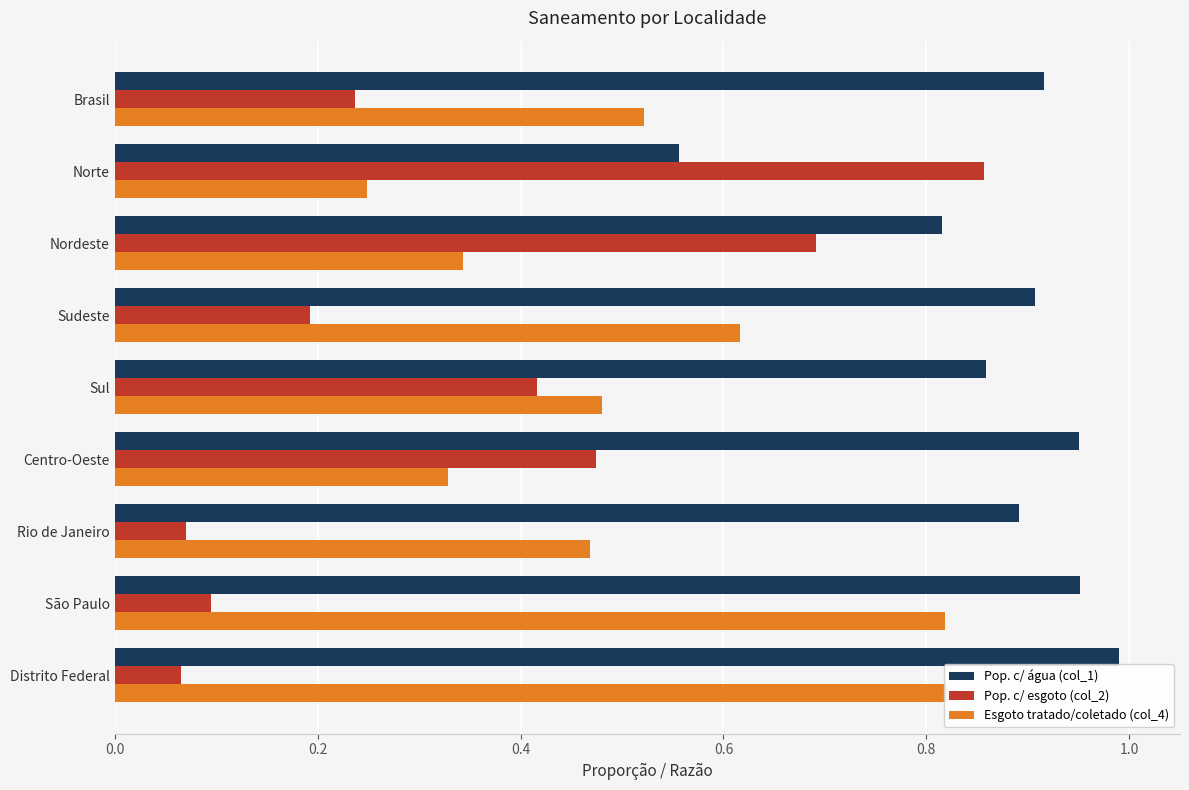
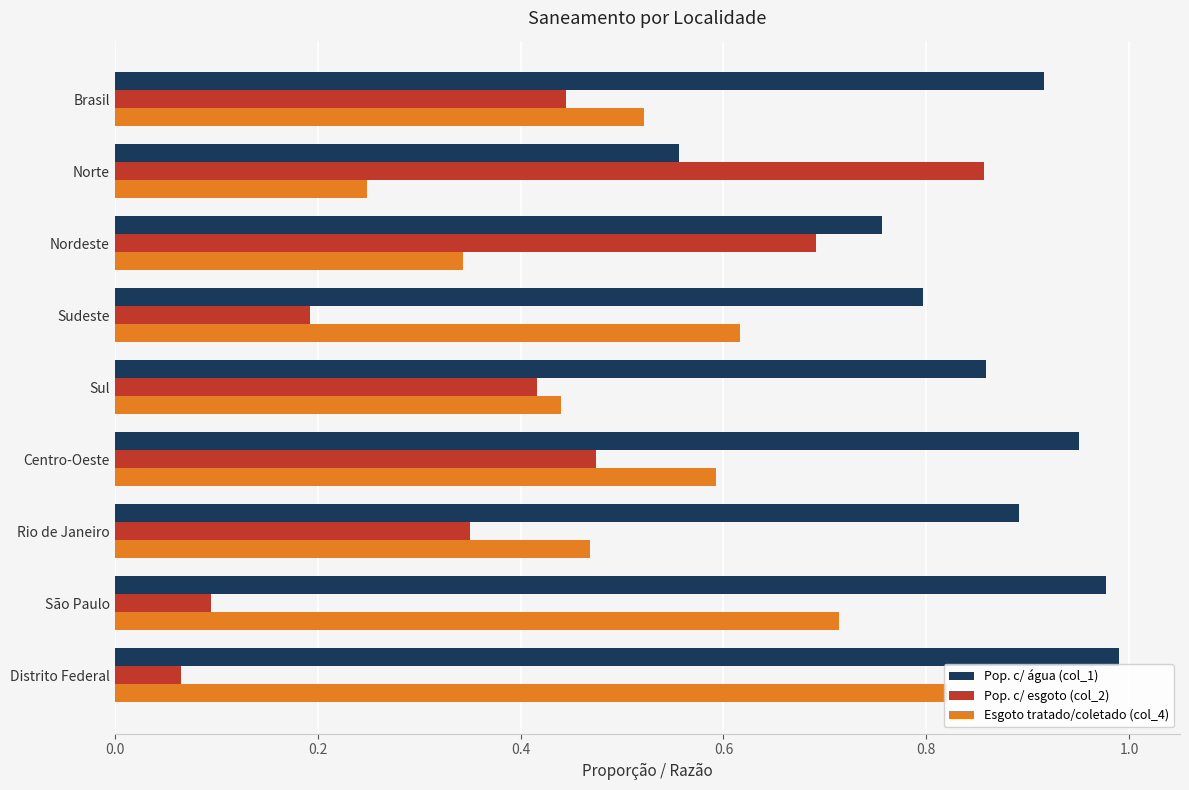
  {
    "Pop. c/ água (col_1)": {
      "Brasil": 0.916,
      "Norte": 0.556,
-     "Nordeste": 0.815,
-     "Sudeste": 0.907,
+     "Nordeste": 0.756,
+     "Sudeste": 0.797,
      "Sul": 0.859,
      "Centro-Oeste": 0.950,
      "Rio de Janeiro": 0.891,
-     "São Paulo": 0.951,
+     "São Paulo": 0.977,
      "Distrito Federal": 0.990
    },
    "Pop. c/ esgoto (col_2)": {
-     "Brasil": 0.237,
+     "Brasil": 0.445,
      "Norte": 0.857,
      "Nordeste": 0.691,
      "Sudeste": 0.192,
      "Sul": 0.416,
      "Centro-Oeste": 0.474,
-     "Rio de Janeiro": 0.07,
+     "Rio de Janeiro": 0.35,
      "São Paulo": 0.095,
      "Distrito Federal": 0.065
    },
    "Esgoto tratado/coletado (col_4)": {
      "Brasil": 0.522,
      "Norte": 0.249,
      "Nordeste": 0.343,
      "Sudeste": 0.616,
-     "Sul": 0.48,
-     "Centro-Oeste": 0.328,
+     "Sul": 0.44,
+     "Centro-Oeste": 0.593,
      "Rio de Janeiro": 0.468,
-     "São Paulo": 0.818
+     "São Paulo": 0.714
    }
  }
